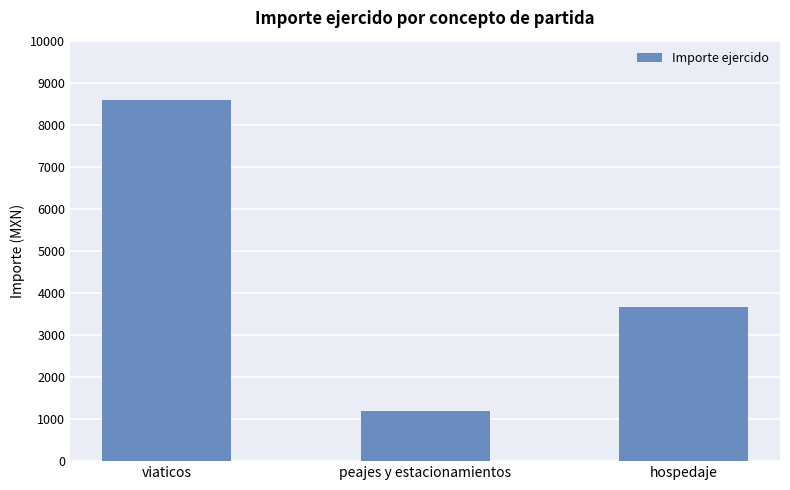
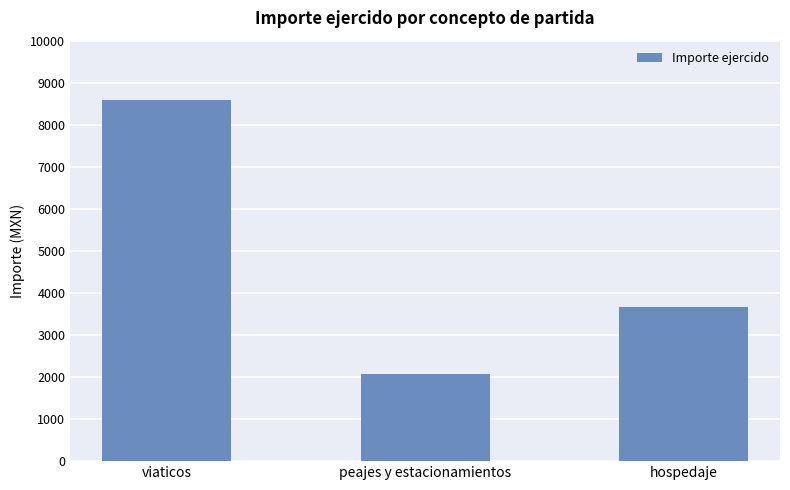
  {
    "viaticos": 8600,
-   "peajes y estacionamientos": 1200,
+   "peajes y estacionamientos": 2100,
    "hospedaje": 3700
  }
